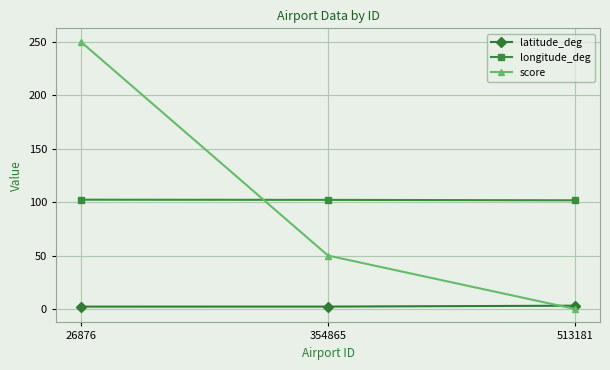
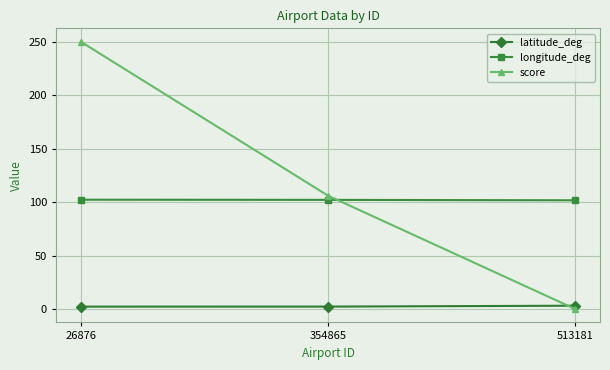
  {
    "score": {
      "26876": 250,
-     "354865": 50,
+     "354865": 106,
      "513181": 0
    }
  }
